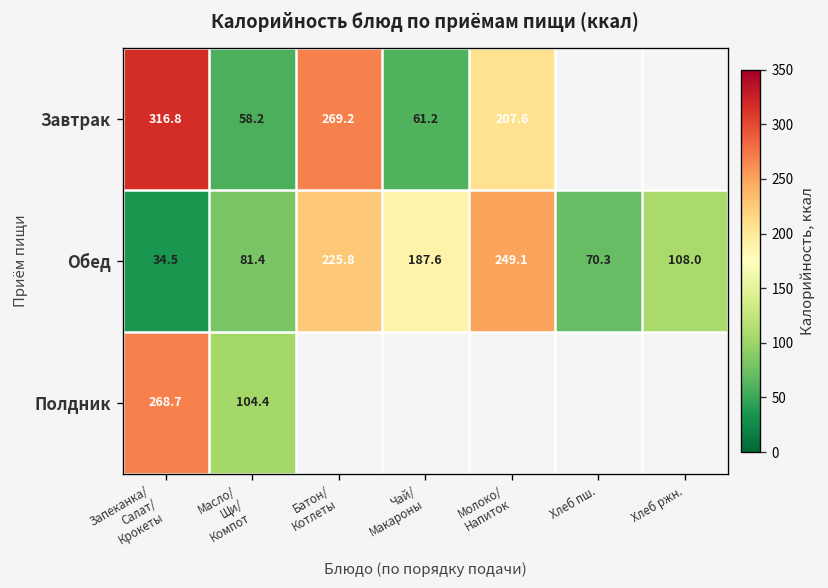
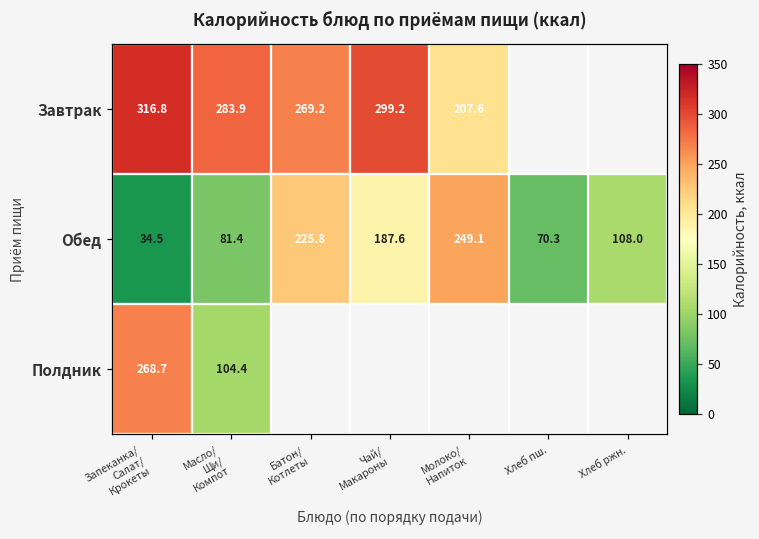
  {
    "Завтрак": {
      "Запеканка/ Салат/ Крокеты": 316.8,
-     "Масло/ Щи/ Компот": 58.2,
+     "Масло/ Щи/ Компот": 283.9,
      "Батон/ Котлеты": 269.2,
-     "Чай/ Макароны": 61.2,
+     "Чай/ Макароны": 299.2,
      "Молоко/ Напиток": 207.6
    },
    "Обед": {
      "Запеканка/ Салат/ Крокеты": 34.5,
      "Масло/ Щи/ Компот": 81.4,
      "Батон/ Котлеты": 225.8,
      "Чай/ Макароны": 187.6,
      "Молоко/ Напиток": 249.1,
      "Хлеб пш.": 70.3,
      "Хлеб ржн.": 108.0
    },
    "Полдник": {
      "Запеканка/ Салат/ Крокеты": 268.7,
      "Масло/ Щи/ Компот": 104.4
    }
  }
